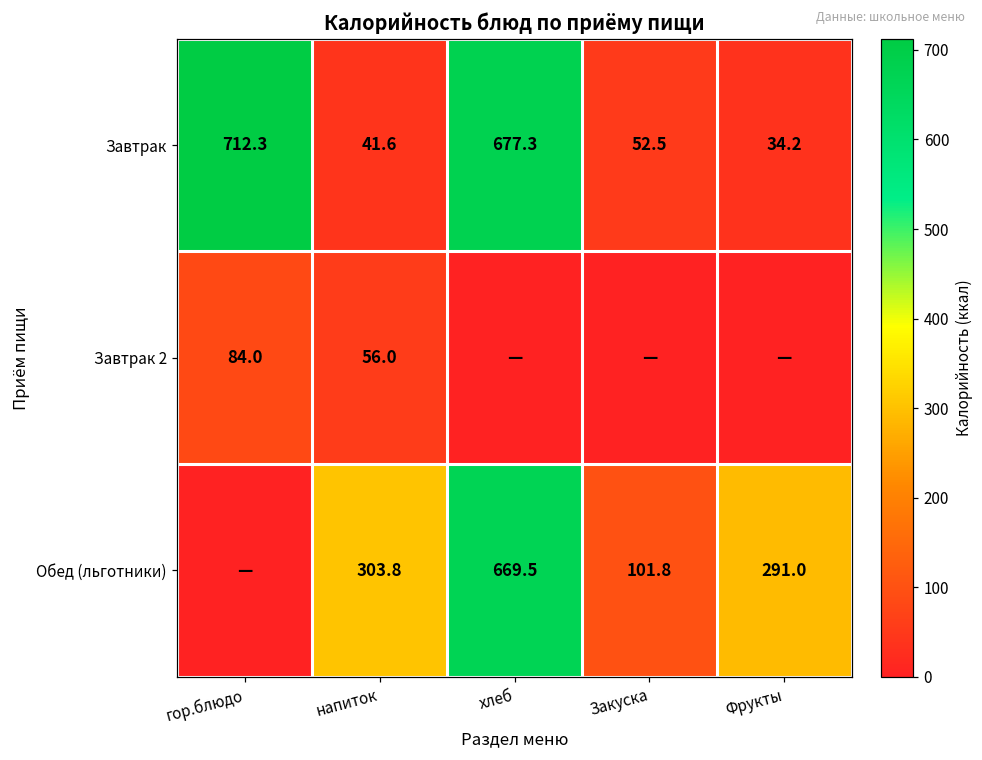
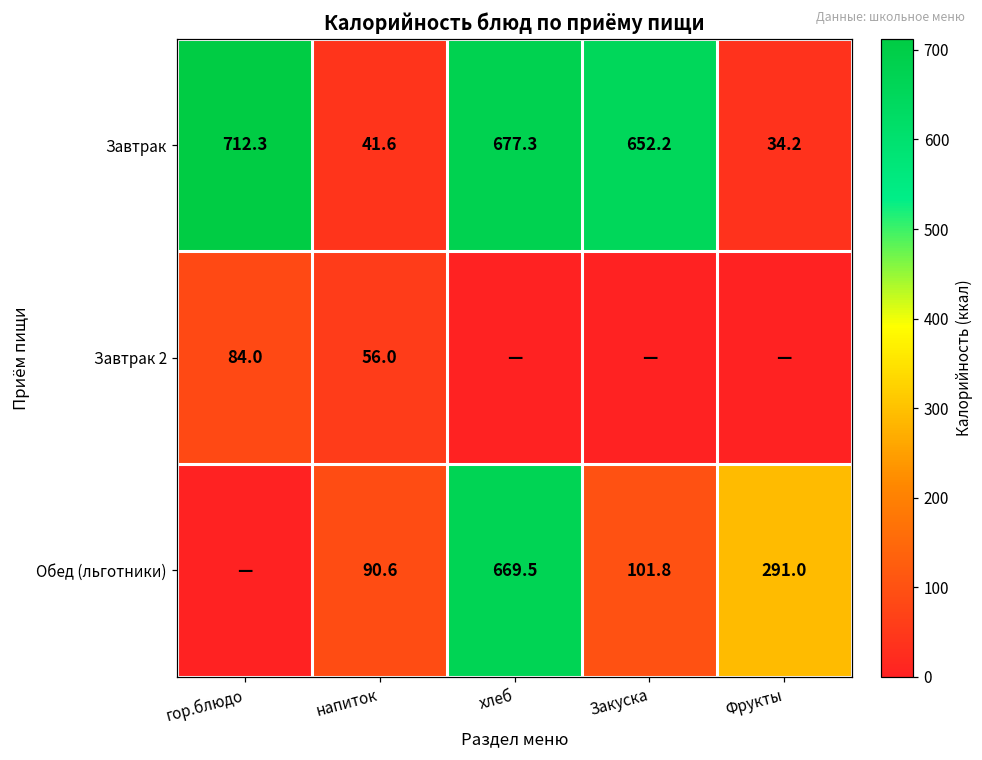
  {
    "Завтрак": {
      "гор.блюдо": 712.3,
      "напиток": 41.6,
      "хлеб": 677.3,
-     "Закуска": 52.5,
+     "Закуска": 652.2,
      "Фрукты": 34.2
    },
    "Завтрак 2": {
      "гор.блюдо": 84.0,
      "напиток": 56.0
    },
    "Обед (льготники)": {
-     "напиток": 303.8,
+     "напиток": 90.6,
      "хлеб": 669.5,
      "Закуска": 101.8,
      "Фрукты": 291.0
    }
  }
